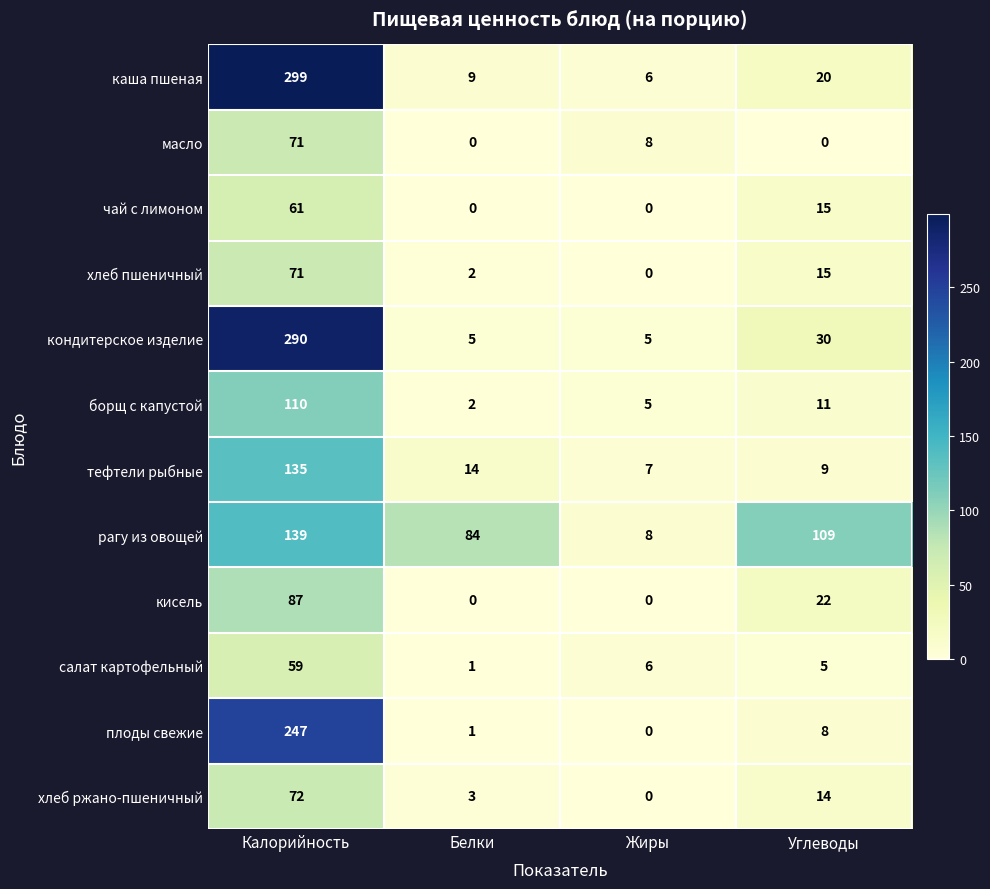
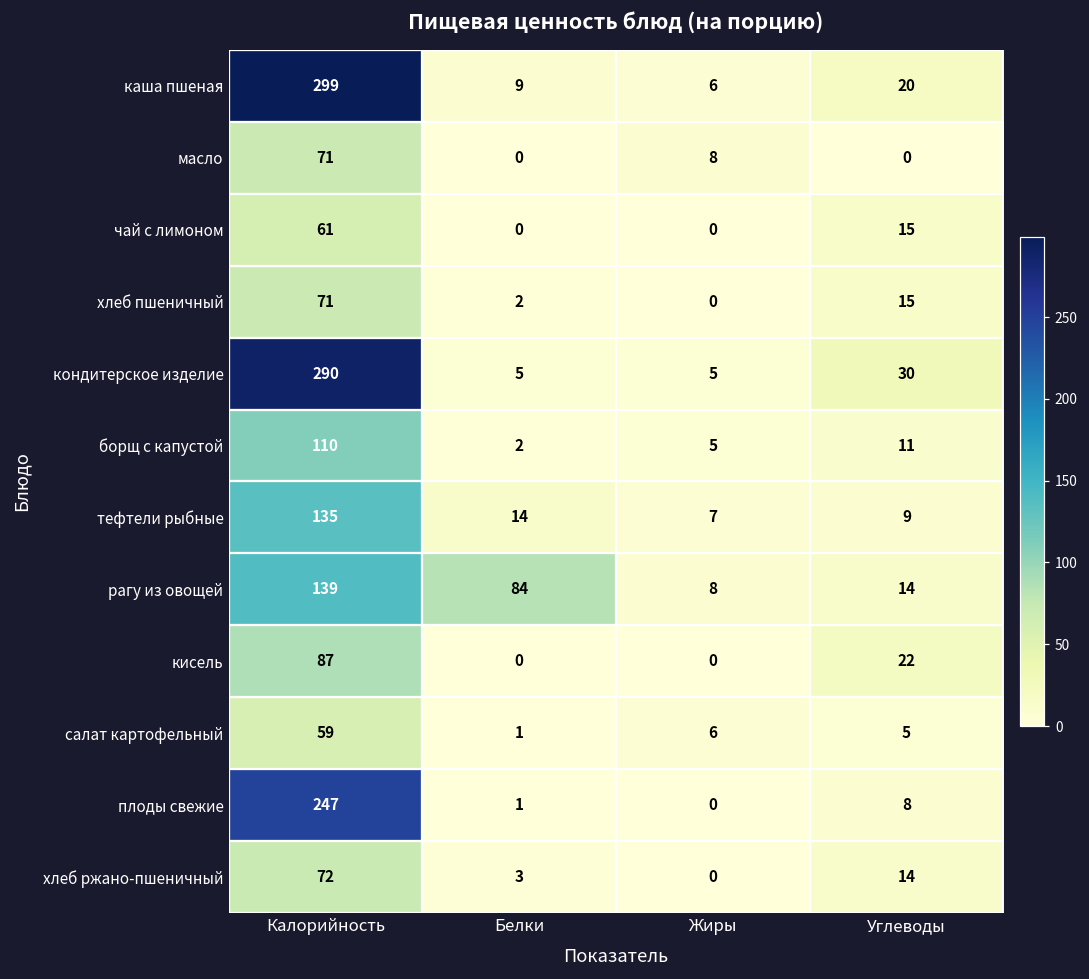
  {
    "каша пшеная": {
      "Калорийность": 299,
      "Белки": 9,
      "Жиры": 6,
      "Углеводы": 20
    },
    "масло": {
      "Калорийность": 71,
      "Белки": 0,
      "Жиры": 8,
      "Углеводы": 0
    },
    "чай с лимоном": {
      "Калорийность": 61,
      "Белки": 0,
      "Жиры": 0,
      "Углеводы": 15
    },
    "хлеб пшеничный": {
      "Калорийность": 71,
      "Белки": 2,
      "Жиры": 0,
      "Углеводы": 15
    },
    "кондитерское изделие": {
      "Калорийность": 290,
      "Белки": 5,
      "Жиры": 5,
      "Углеводы": 30
    },
    "борщ с капустой": {
      "Калорийность": 110,
      "Белки": 2,
      "Жиры": 5,
      "Углеводы": 11
    },
    "тефтели рыбные": {
      "Калорийность": 135,
      "Белки": 14,
      "Жиры": 7,
      "Углеводы": 9
    },
    "рагу из овощей": {
      "Калорийность": 139,
      "Белки": 84,
      "Жиры": 8,
-     "Углеводы": 109
+     "Углеводы": 14
    },
    "кисель": {
      "Калорийность": 87,
      "Белки": 0,
      "Жиры": 0,
      "Углеводы": 22
    },
    "салат картофельный": {
      "Калорийность": 59,
      "Белки": 1,
      "Жиры": 6,
      "Углеводы": 5
    },
    "плоды свежие": {
      "Калорийность": 247,
      "Белки": 1,
      "Жиры": 0,
      "Углеводы": 8
    },
    "хлеб ржано-пшеничный": {
      "Калорийность": 72,
      "Белки": 3,
      "Жиры": 0,
      "Углеводы": 14
    }
  }
